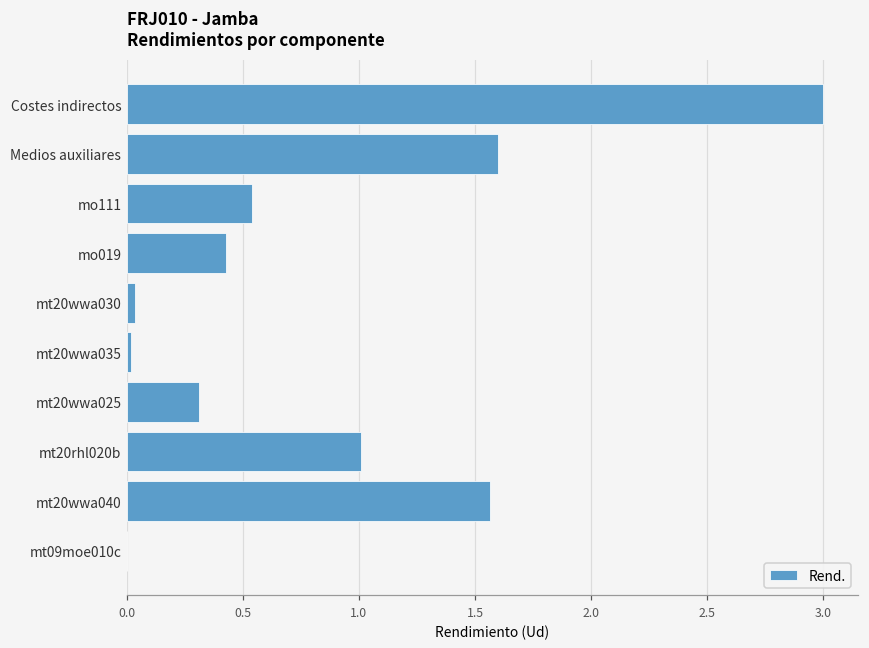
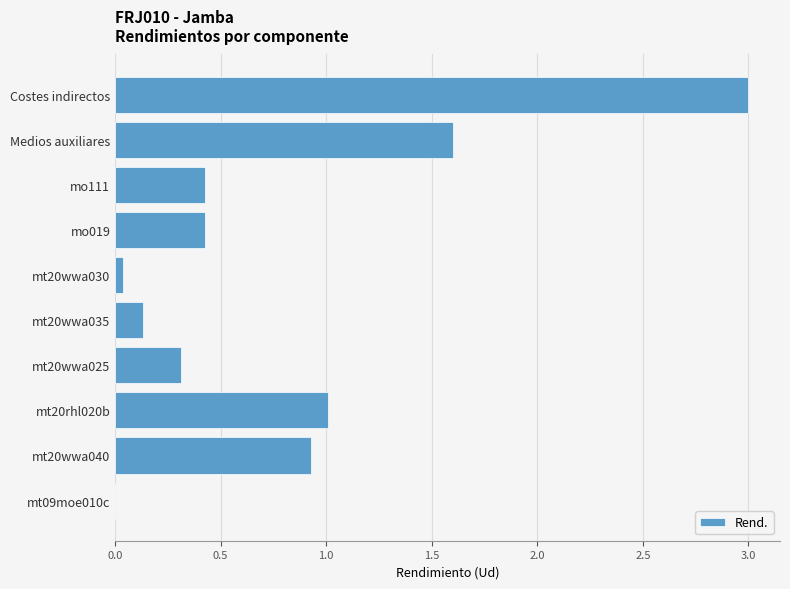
  {
    "Costes indirectos": 3.00,
    "Medios auxiliares": 1.60,
-   "mo111": 0.54,
+   "mo111": 0.43,
    "mo019": 0.43,
    "mt20wwa030": 0.04,
-   "mt20wwa035": 0.02,
+   "mt20wwa035": 0.13,
    "mt20wwa025": 0.31,
    "mt20rhl020b": 1.01,
-   "mt20wwa040": 1.56
+   "mt20wwa040": 0.93
  }
